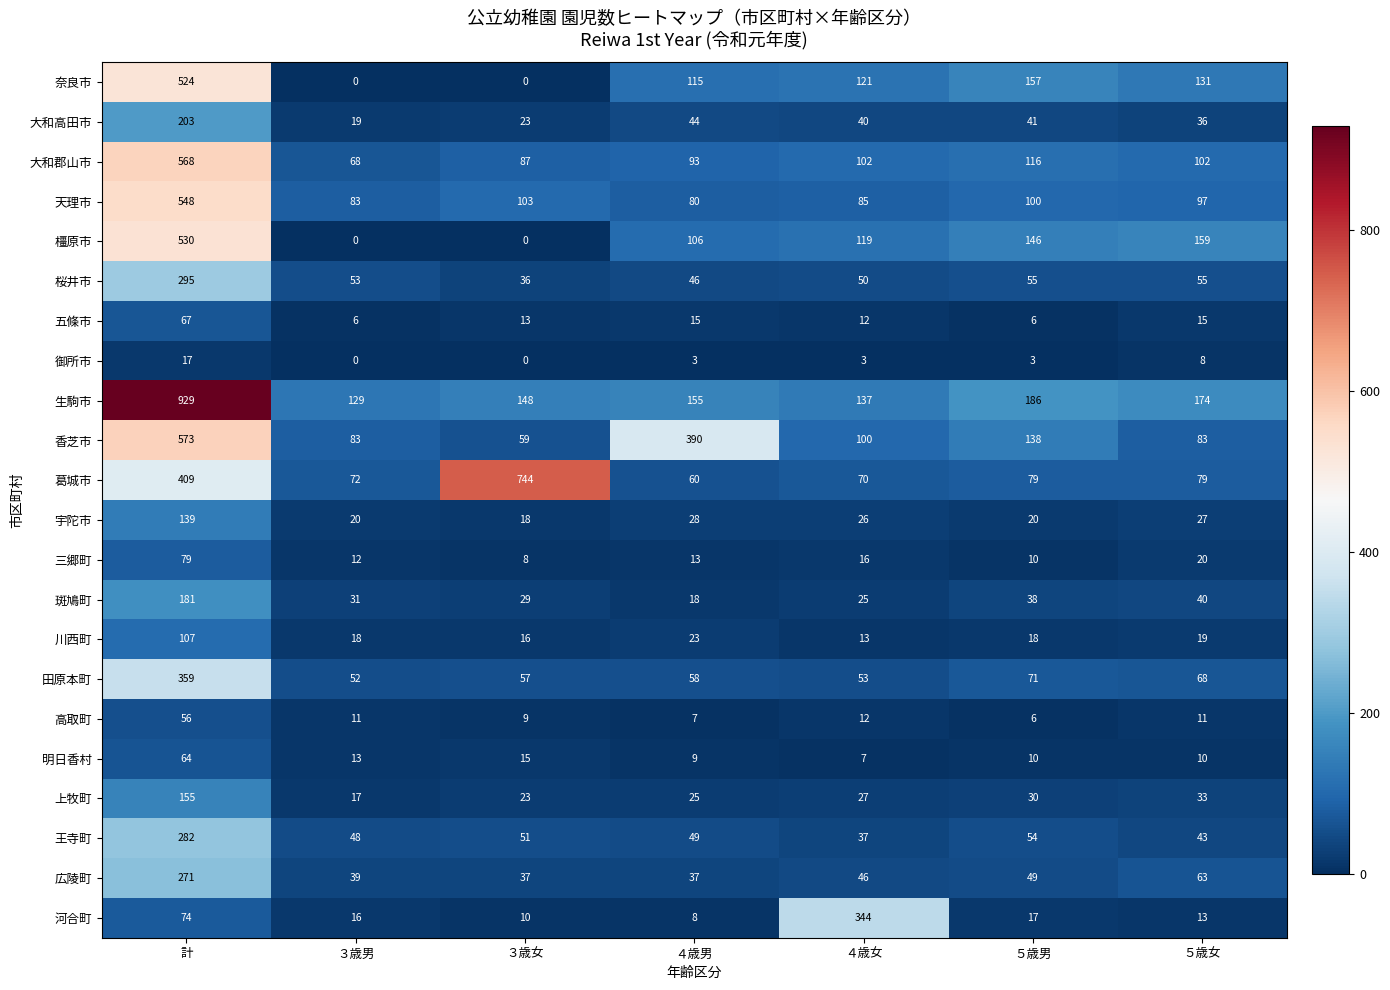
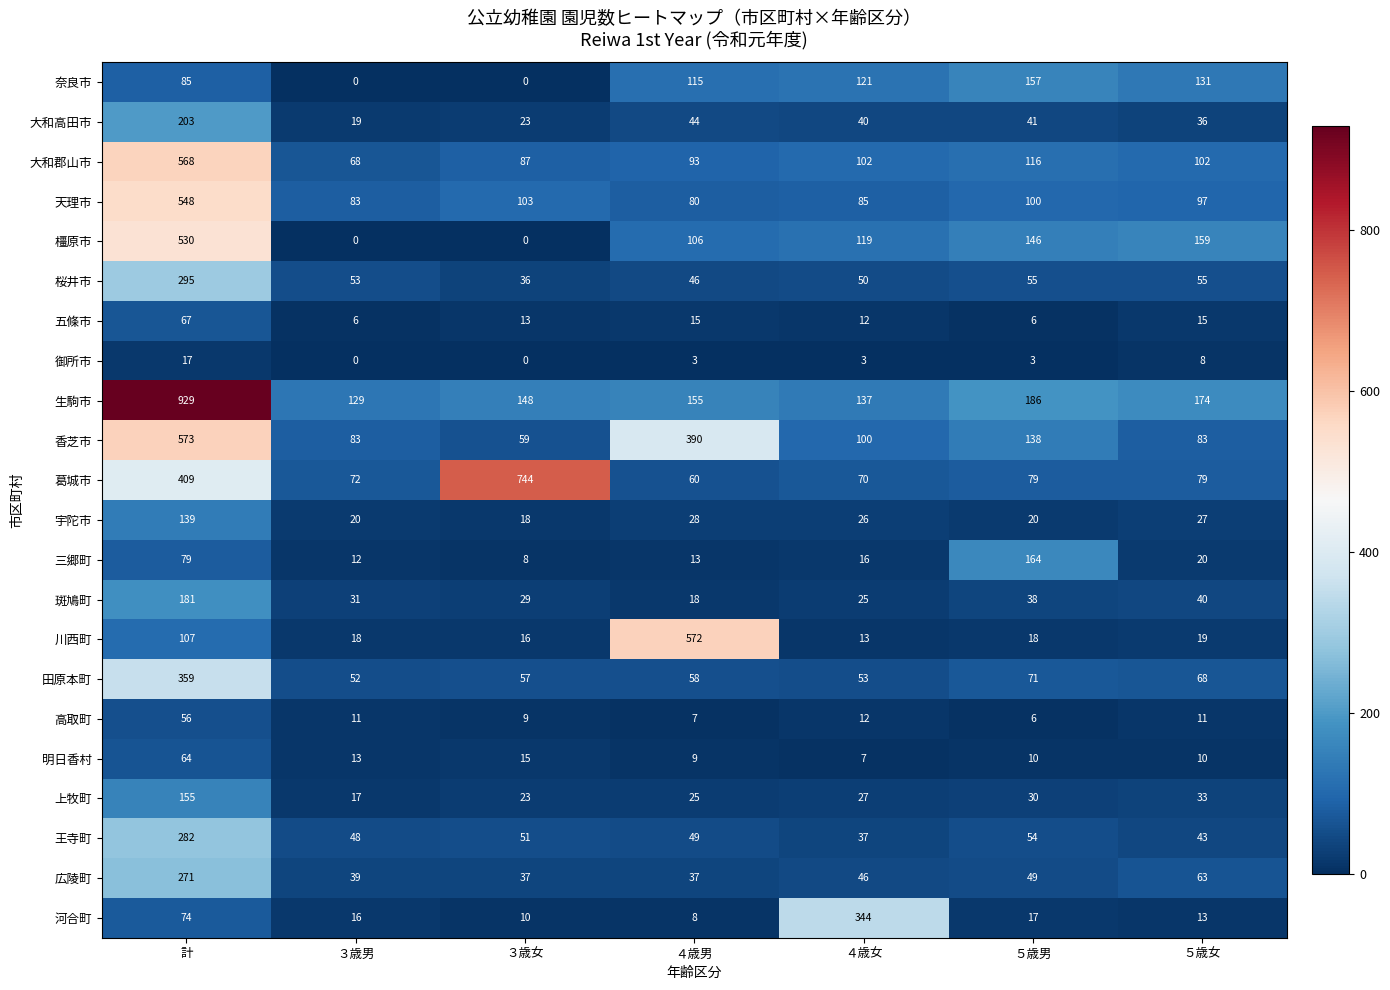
  {
    "奈良市": {
-     "計": 524,
+     "計": 85,
      "３歳男": 0,
      "３歳女": 0,
      "４歳男": 115,
      "４歳女": 121,
      "５歳男": 157,
      "５歳女": 131
    },
    "大和高田市": {
      "計": 203,
      "３歳男": 19,
      "３歳女": 23,
      "４歳男": 44,
      "４歳女": 40,
      "５歳男": 41,
      "５歳女": 36
    },
    "大和郡山市": {
      "計": 568,
      "３歳男": 68,
      "３歳女": 87,
      "４歳男": 93,
      "４歳女": 102,
      "５歳男": 116,
      "５歳女": 102
    },
    "天理市": {
      "計": 548,
      "３歳男": 83,
      "３歳女": 103,
      "４歳男": 80,
      "４歳女": 85,
      "５歳男": 100,
      "５歳女": 97
    },
    "橿原市": {
      "計": 530,
      "３歳男": 0,
      "３歳女": 0,
      "４歳男": 106,
      "４歳女": 119,
      "５歳男": 146,
      "５歳女": 159
    },
    "桜井市": {
      "計": 295,
      "３歳男": 53,
      "３歳女": 36,
      "４歳男": 46,
      "４歳女": 50,
      "５歳男": 55,
      "５歳女": 55
    },
    "五條市": {
      "計": 67,
      "３歳男": 6,
      "３歳女": 13,
      "４歳男": 15,
      "４歳女": 12,
      "５歳男": 6,
      "５歳女": 15
    },
    "御所市": {
      "計": 17,
      "３歳男": 0,
      "３歳女": 0,
      "４歳男": 3,
      "４歳女": 3,
      "５歳男": 3,
      "５歳女": 8
    },
    "生駒市": {
      "計": 929,
      "３歳男": 129,
      "３歳女": 148,
      "４歳男": 155,
      "４歳女": 137,
      "５歳男": 186,
      "５歳女": 174
    },
    "香芝市": {
      "計": 573,
      "３歳男": 83,
      "３歳女": 59,
      "４歳男": 390,
      "４歳女": 100,
      "５歳男": 138,
      "５歳女": 83
    },
    "葛城市": {
      "計": 409,
      "３歳男": 72,
      "３歳女": 744,
      "４歳男": 60,
      "４歳女": 70,
      "５歳男": 79,
      "５歳女": 79
    },
    "宇陀市": {
      "計": 139,
      "３歳男": 20,
      "３歳女": 18,
      "４歳男": 28,
      "４歳女": 26,
      "５歳男": 20,
      "５歳女": 27
    },
    "三郷町": {
      "計": 79,
      "３歳男": 12,
      "３歳女": 8,
      "４歳男": 13,
      "４歳女": 16,
-     "５歳男": 10,
+     "５歳男": 164,
      "５歳女": 20
    },
    "斑鳩町": {
      "計": 181,
      "３歳男": 31,
      "３歳女": 29,
      "４歳男": 18,
      "４歳女": 25,
      "５歳男": 38,
      "５歳女": 40
    },
    "川西町": {
      "計": 107,
      "３歳男": 18,
      "３歳女": 16,
-     "４歳男": 23,
+     "４歳男": 572,
      "４歳女": 13,
      "５歳男": 18,
      "５歳女": 19
    },
    "田原本町": {
      "計": 359,
      "３歳男": 52,
      "３歳女": 57,
      "４歳男": 58,
      "４歳女": 53,
      "５歳男": 71,
      "５歳女": 68
    },
    "高取町": {
      "計": 56,
      "３歳男": 11,
      "３歳女": 9,
      "４歳男": 7,
      "４歳女": 12,
      "５歳男": 6,
      "５歳女": 11
    },
    "明日香村": {
      "計": 64,
      "３歳男": 13,
      "３歳女": 15,
      "４歳男": 9,
      "４歳女": 7,
      "５歳男": 10,
      "５歳女": 10
    },
    "上牧町": {
      "計": 155,
      "３歳男": 17,
      "３歳女": 23,
      "４歳男": 25,
      "４歳女": 27,
      "５歳男": 30,
      "５歳女": 33
    },
    "王寺町": {
      "計": 282,
      "３歳男": 48,
      "３歳女": 51,
      "４歳男": 49,
      "４歳女": 37,
      "５歳男": 54,
      "５歳女": 43
    },
    "広陵町": {
      "計": 271,
      "３歳男": 39,
      "３歳女": 37,
      "４歳男": 37,
      "４歳女": 46,
      "５歳男": 49,
      "５歳女": 63
    },
    "河合町": {
      "計": 74,
      "３歳男": 16,
      "３歳女": 10,
      "４歳男": 8,
      "４歳女": 344,
      "５歳男": 17,
      "５歳女": 13
    }
  }
